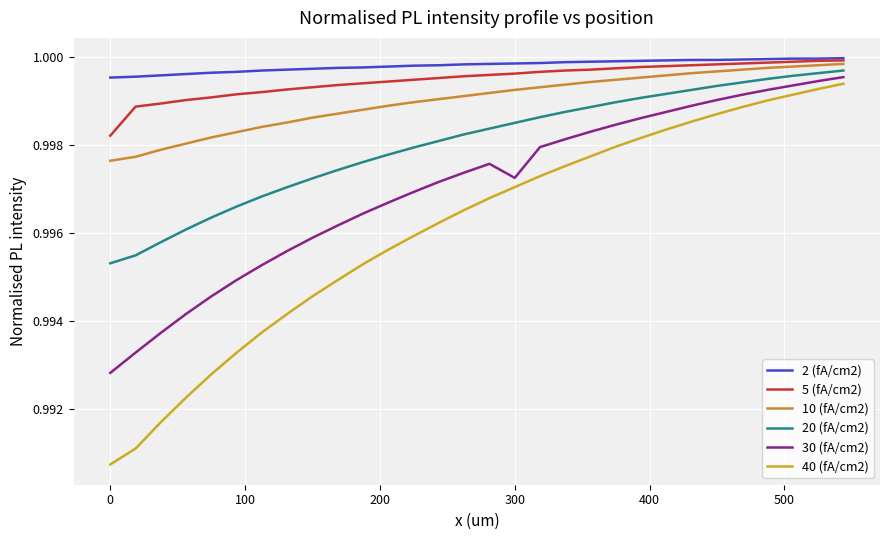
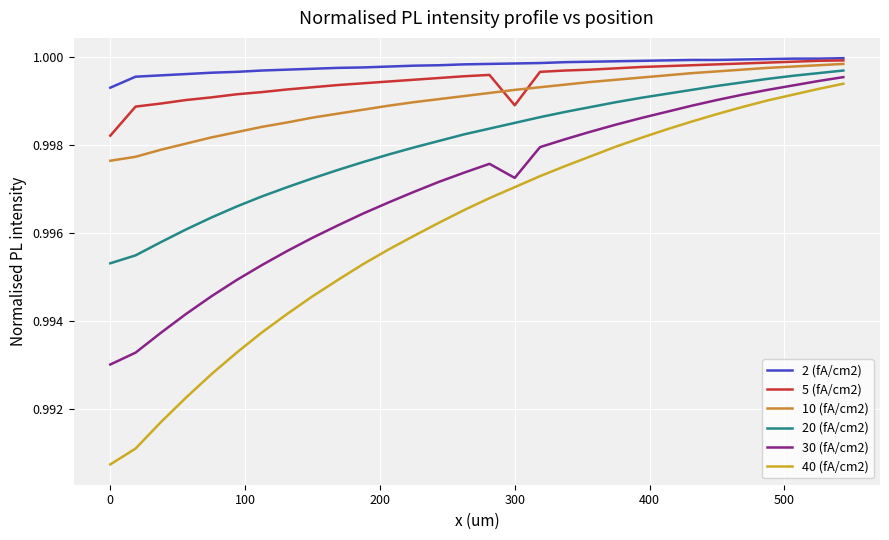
  {
    "2 (fA/cm2)": {
-     "0": 0.9995,
+     "0": 0.9993,
      "300": 0.9999
    },
    "5 (fA/cm2)": {
      "0": 0.9982,
-     "300": 0.9996
+     "300": 0.9989
    },
    "20 (fA/cm2)": {
      "0": 0.9953,
      "300": 0.9985
    },
    "30 (fA/cm2)": {
-     "0": 0.9928,
+     "0": 0.9930,
      "300": 0.9973
    }
  }
